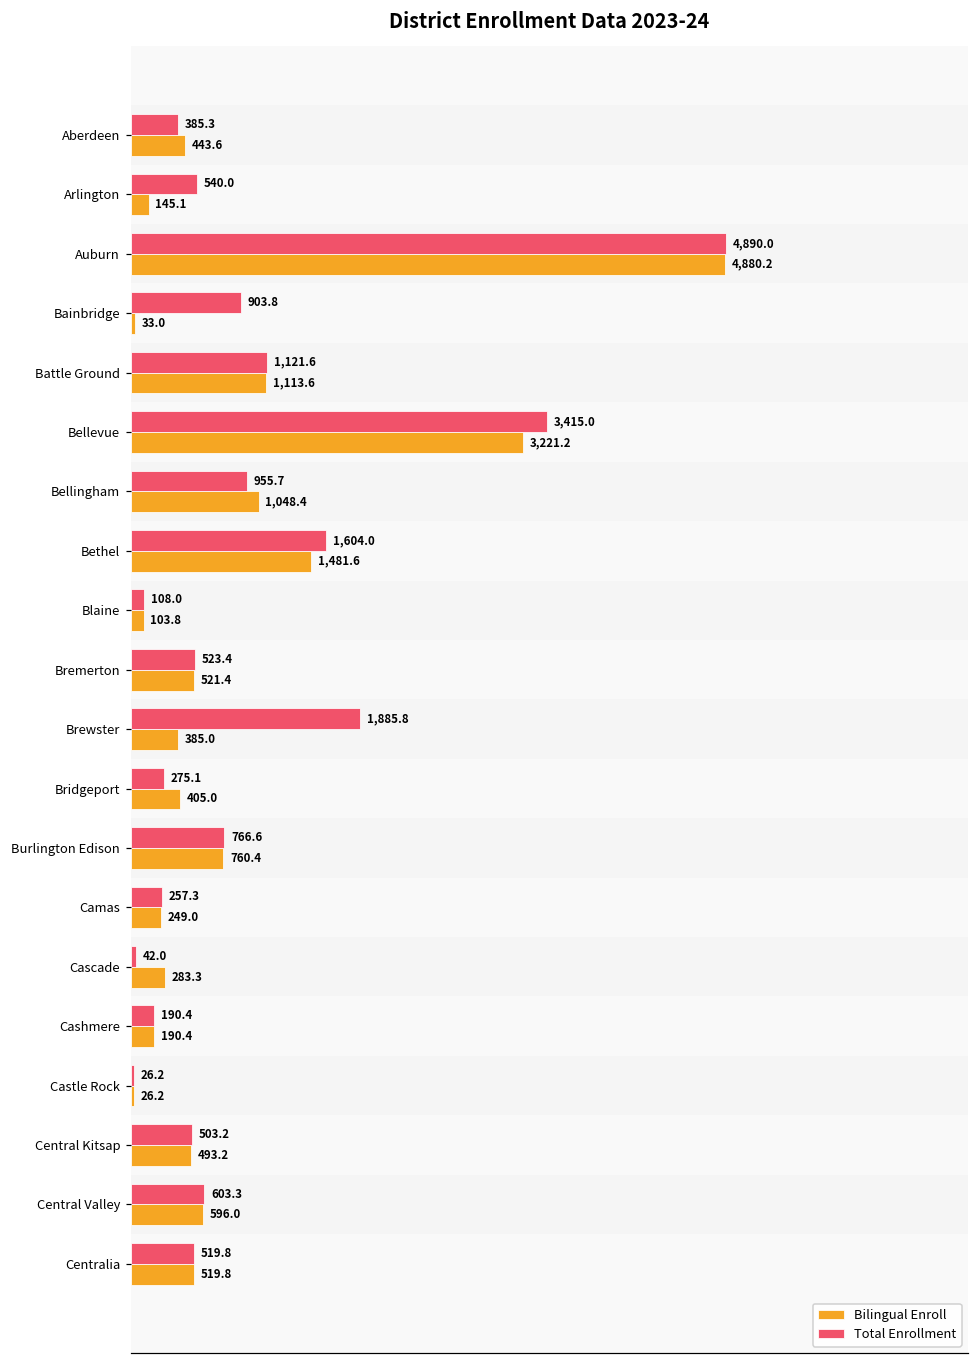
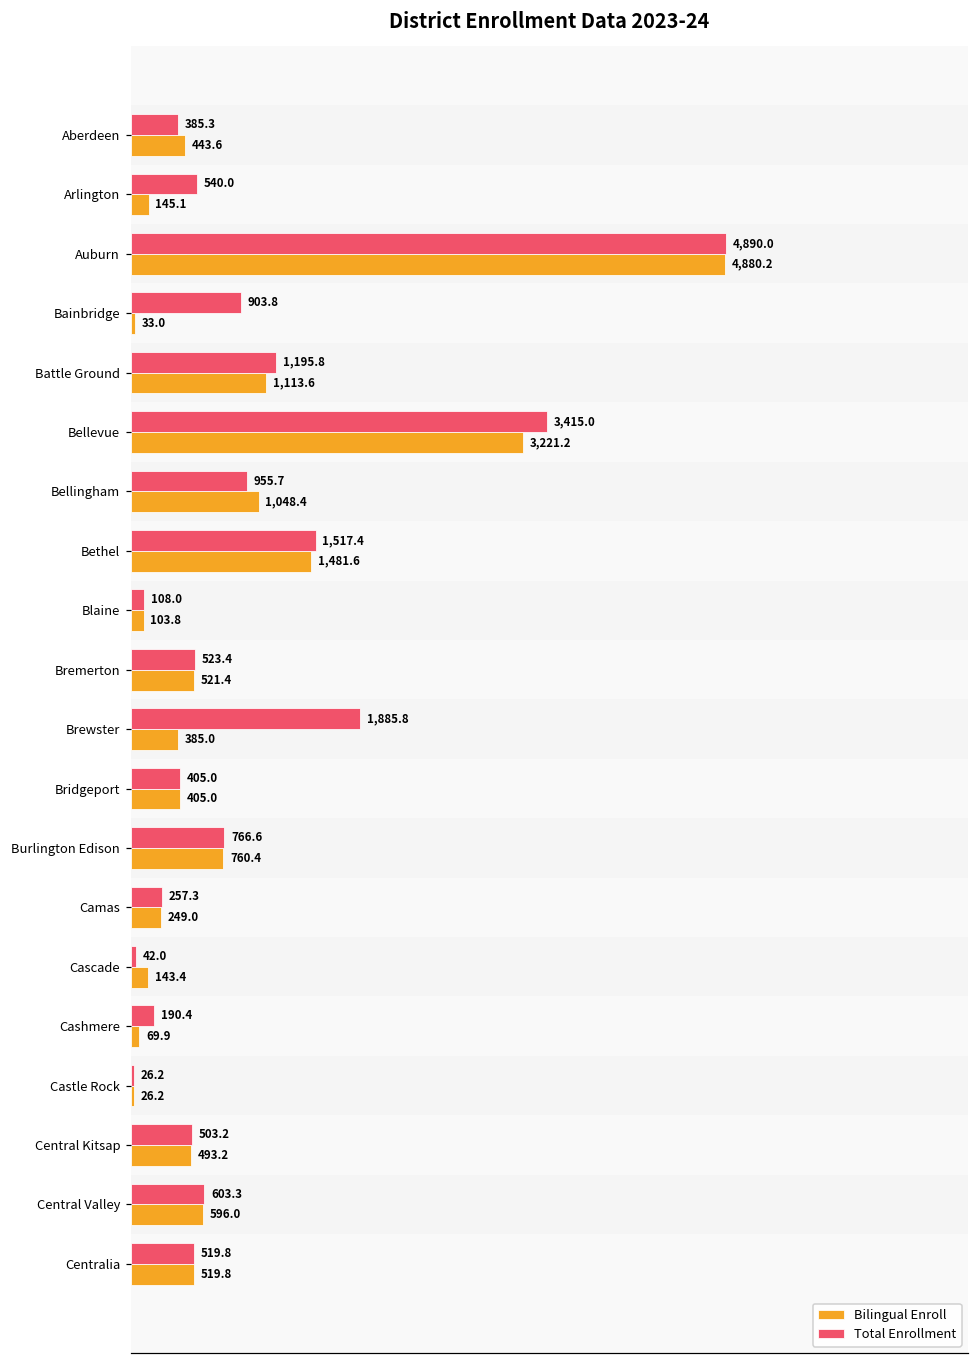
  {
    "Bilingual Enroll": {
      "Aberdeen": "443.6",
      "Arlington": "145.1",
      "Auburn": "4,880.2",
      "Bainbridge": "33.0",
      "Battle Ground": "1,113.6",
      "Bellevue": "3,221.2",
      "Bellingham": "1,048.4",
      "Bethel": "1,481.6",
      "Blaine": "103.8",
      "Bremerton": "521.4",
      "Brewster": "385.0",
      "Bridgeport": "405.0",
      "Burlington Edison": "760.4",
      "Camas": "249.0",
-     "Cascade": "283.3",
-     "Cashmere": "190.4",
+     "Cascade": "143.4",
+     "Cashmere": "69.9",
      "Castle Rock": "26.2",
      "Central Kitsap": "493.2",
      "Central Valley": "596.0",
      "Centralia": "519.8"
    },
    "Total Enrollment": {
      "Aberdeen": "385.3",
      "Arlington": "540.0",
      "Auburn": "4,890.0",
      "Bainbridge": "903.8",
-     "Battle Ground": "1,121.6",
+     "Battle Ground": "1,195.8",
      "Bellevue": "3,415.0",
      "Bellingham": "955.7",
-     "Bethel": "1,604.0",
+     "Bethel": "1,517.4",
      "Blaine": "108.0",
      "Bremerton": "523.4",
      "Brewster": "1,885.8",
-     "Bridgeport": "275.1",
+     "Bridgeport": "405.0",
      "Burlington Edison": "766.6",
      "Camas": "257.3",
      "Cascade": "42.0",
      "Cashmere": "190.4",
      "Castle Rock": "26.2",
      "Central Kitsap": "503.2",
      "Central Valley": "603.3",
      "Centralia": "519.8"
    }
  }
